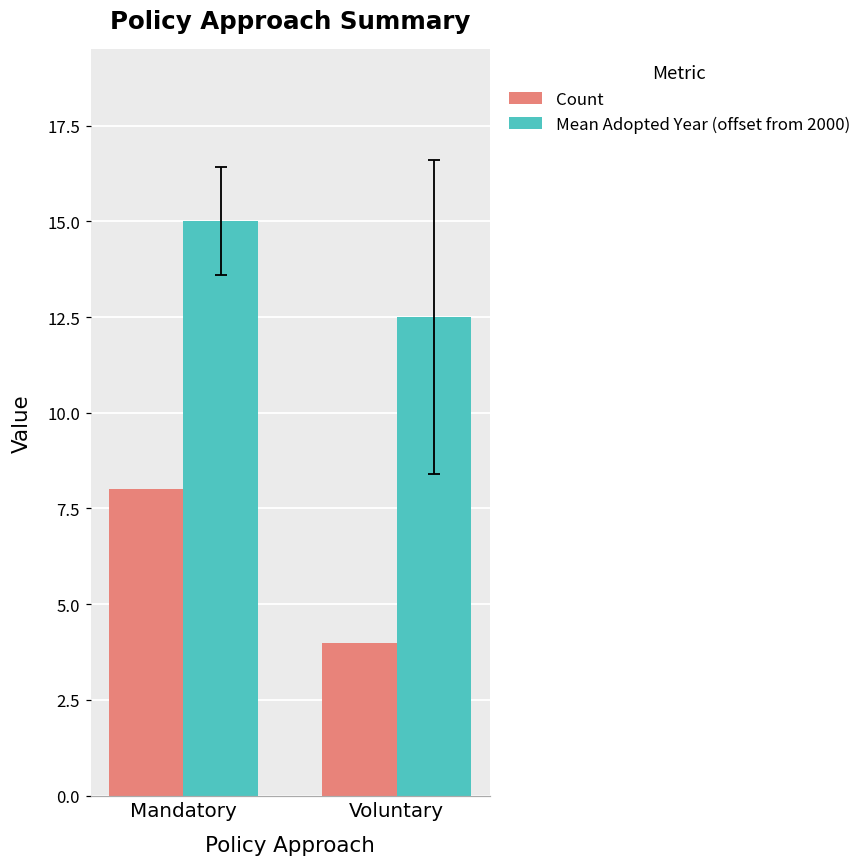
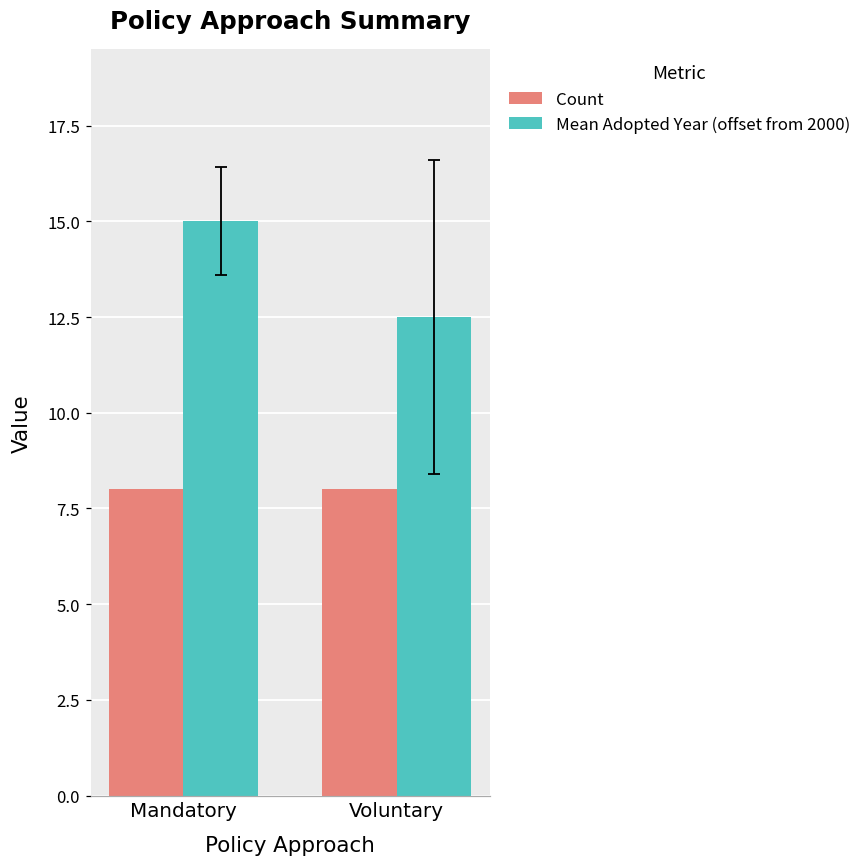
  {
    "Count": {
      "Mandatory": 8,
-     "Voluntary": 4
+     "Voluntary": 8
    },
    "Mean Adopted Year (offset from 2000)": {
      "Mandatory": 15,
      "Voluntary": 12.5
    }
  }
